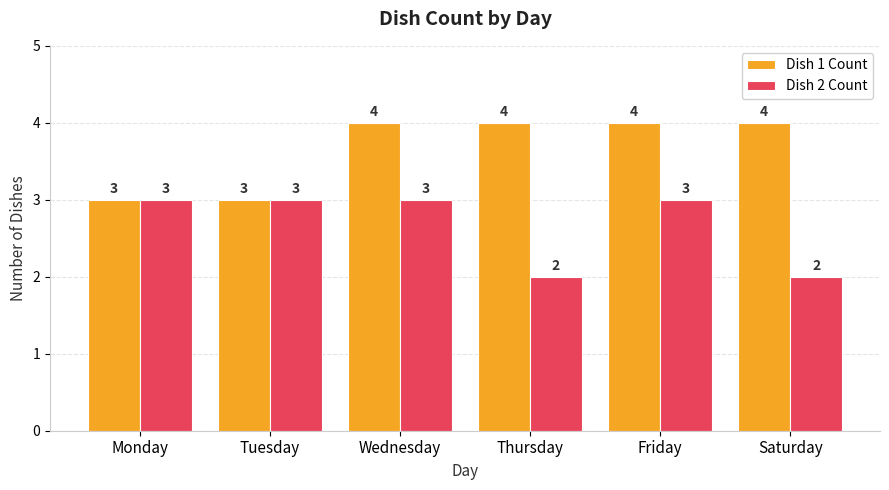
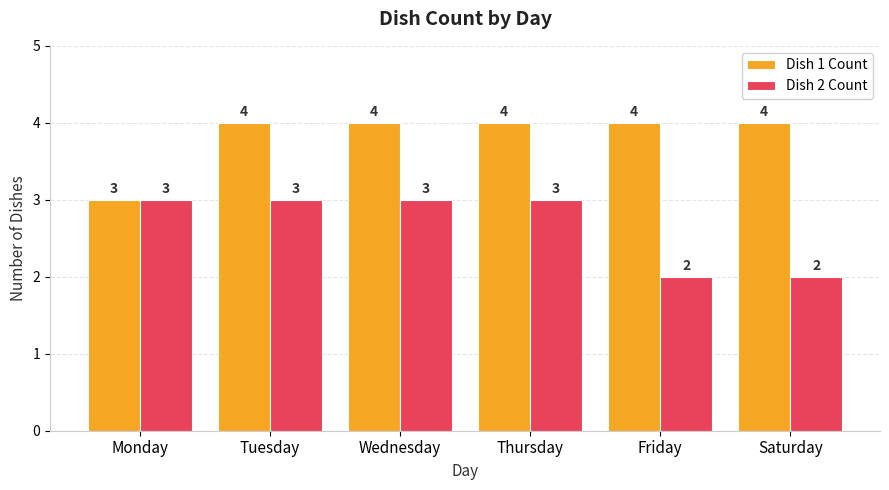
  {
    "Dish 1 Count": {
      "Monday": 3,
-     "Tuesday": 3,
+     "Tuesday": 4,
      "Wednesday": 4,
      "Thursday": 4,
      "Friday": 4,
      "Saturday": 4
    },
    "Dish 2 Count": {
      "Monday": 3,
      "Tuesday": 3,
      "Wednesday": 3,
-     "Thursday": 2,
-     "Friday": 3,
+     "Thursday": 3,
+     "Friday": 2,
      "Saturday": 2
    }
  }
